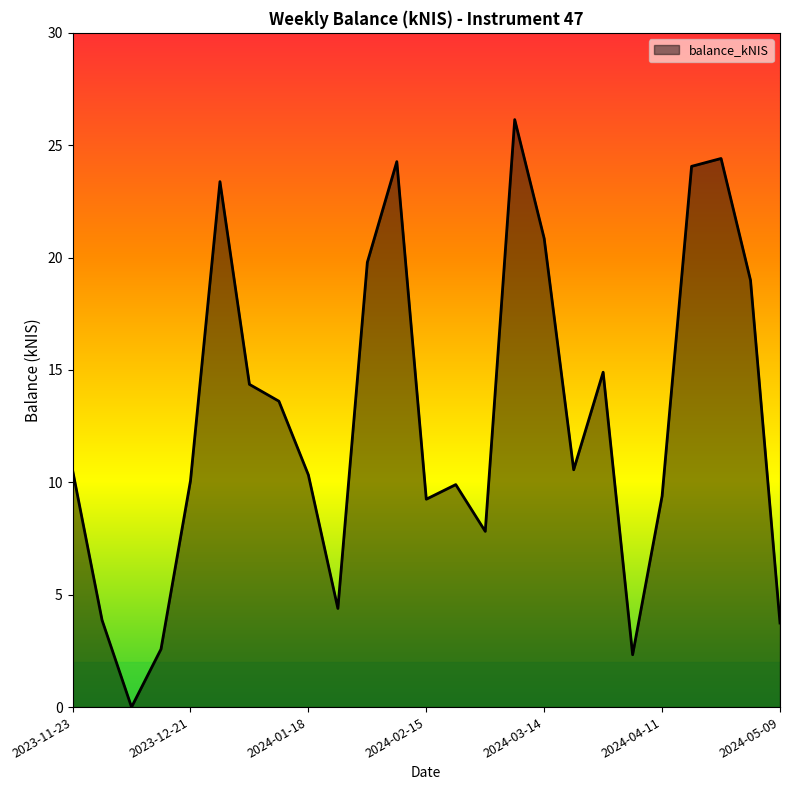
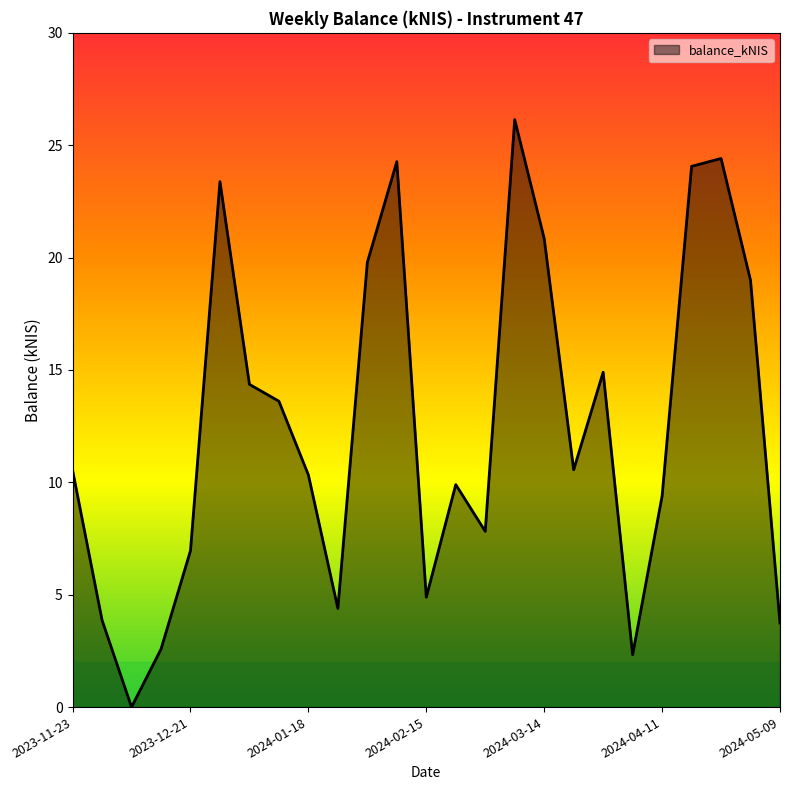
  {
    "2023-11-23": 10.5,
-   "2023-12-21": 10.1,
+   "2023-12-21": 7.0,
    "2024-01-18": 10.3,
-   "2024-02-15": 9.3,
+   "2024-02-15": 4.9,
    "2024-03-14": 20.9,
    "2024-04-11": 9.4,
    "2024-05-09": 3.7
  }
